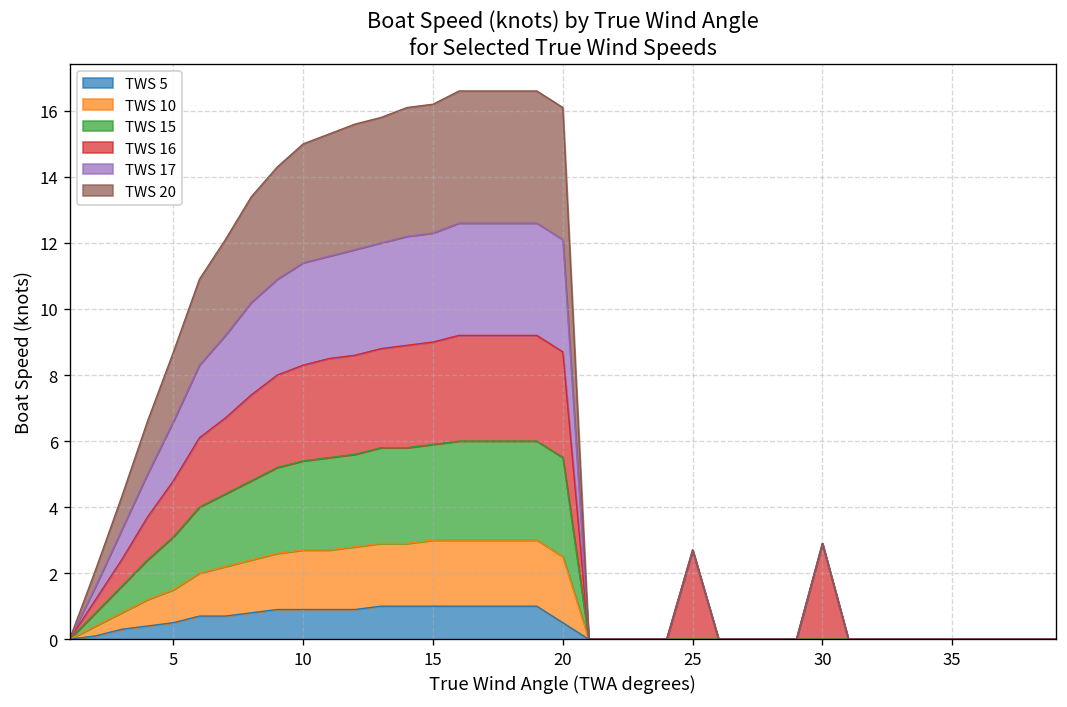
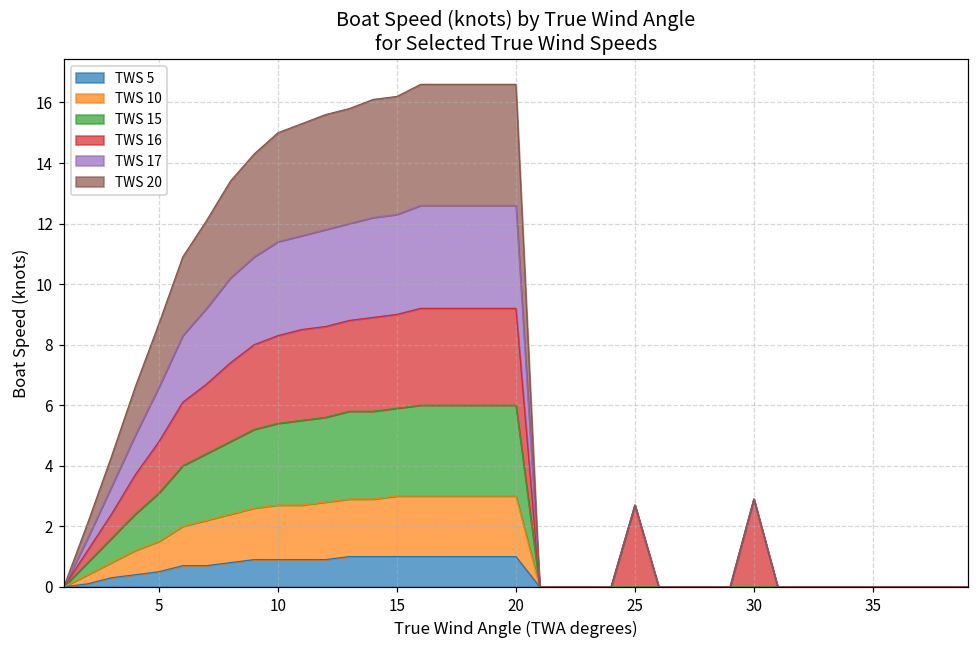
  {
    "TWS 5": {
      "5": 0.5,
      "10": 0.9,
      "15": 1.0,
-     "20": 0.5
+     "20": 1.0
    },
    "TWS 10": {
      "5": 1.5,
      "10": 2.7,
      "15": 3.0
    },
    "TWS 15": {
      "5": 1.6,
      "10": 2.7,
      "15": 2.9,
      "20": 3.0
    },
    "TWS 16": {
      "5": 1.7,
      "10": 2.9,
      "15": 3.1,
      "20": 3.2
    },
    "TWS 17": {
      "5": 1.8,
      "10": 3.1,
      "15": 3.3,
      "20": 3.4
    },
    "TWS 20": {
      "5": 2.1,
      "10": 3.6,
      "15": 3.9,
      "20": 4.0
    }
  }
